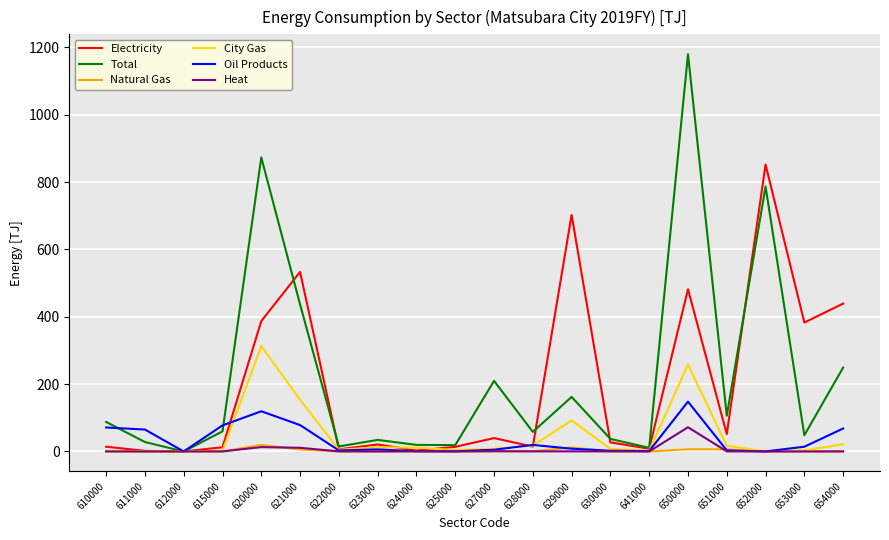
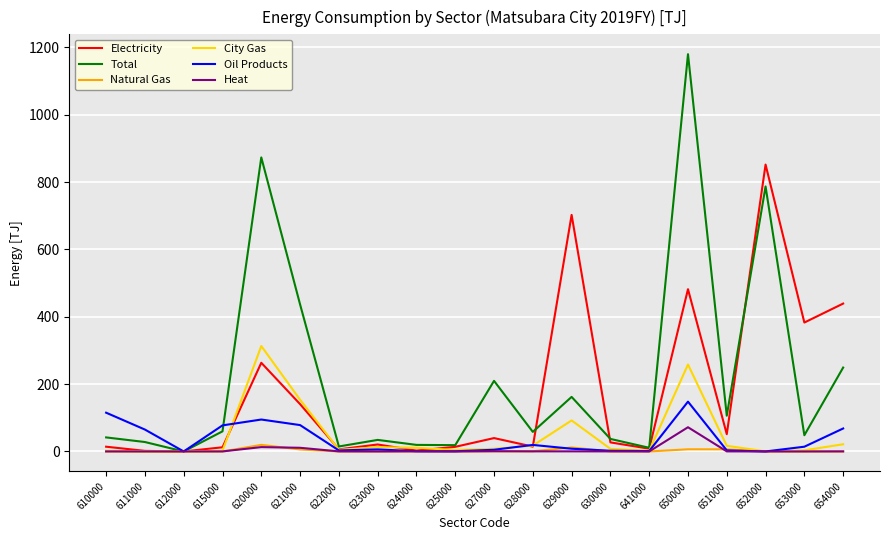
  {
    "Electricity": {
      "610000": 10,
      "615000": 10,
-     "620000": 390,
-     "621000": 530,
+     "620000": 260,
+     "621000": 140,
      "623000": 20,
      "627000": 40,
      "629000": 700,
      "630000": 30,
      "650000": 480,
      "651000": 50,
      "652000": 850,
      "653000": 380,
      "654000": 440
    },
    "Total": {
-     "610000": 90,
+     "610000": 40,
      "611000": 30,
      "615000": 60,
      "620000": 870,
      "621000": 440,
      "622000": 10,
      "623000": 30,
      "624000": 20,
      "627000": 210,
      "628000": 60,
      "629000": 160,
      "630000": 40,
      "650000": 1180,
      "651000": 110,
      "652000": 790,
      "653000": 50,
      "654000": 250
    },
    "Oil Products": {
-     "610000": 70,
+     "610000": 120,
      "611000": 70,
      "615000": 80,
-     "620000": 120,
+     "620000": 90,
      "621000": 80,
      "650000": 150,
      "653000": 10,
      "654000": 70
    },
    "Heat": {
      "629000": 0,
      "650000": 70
    }
  }
